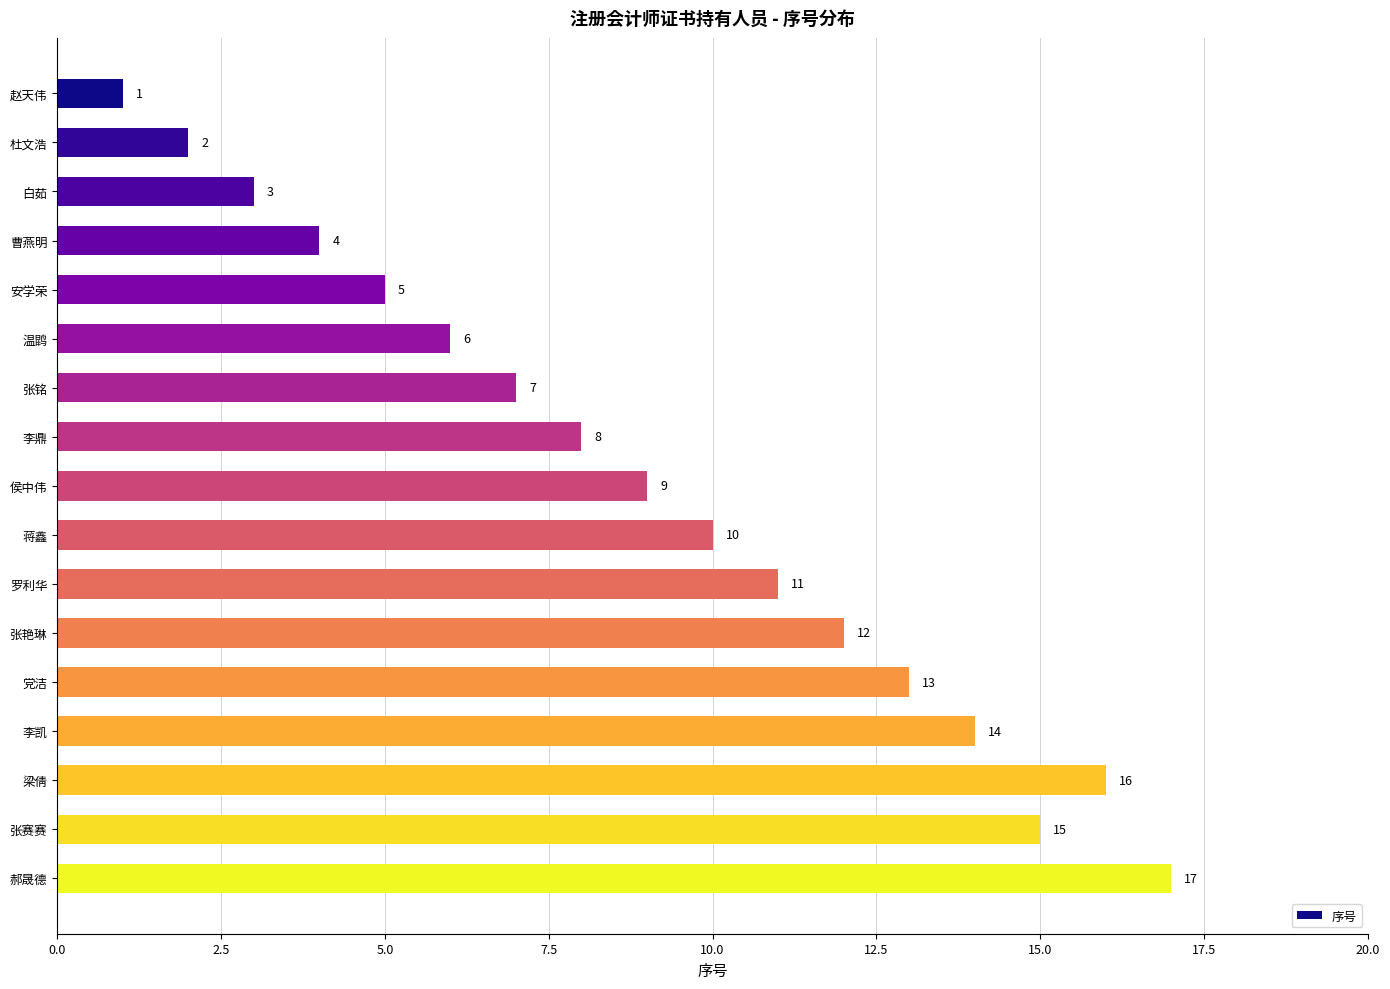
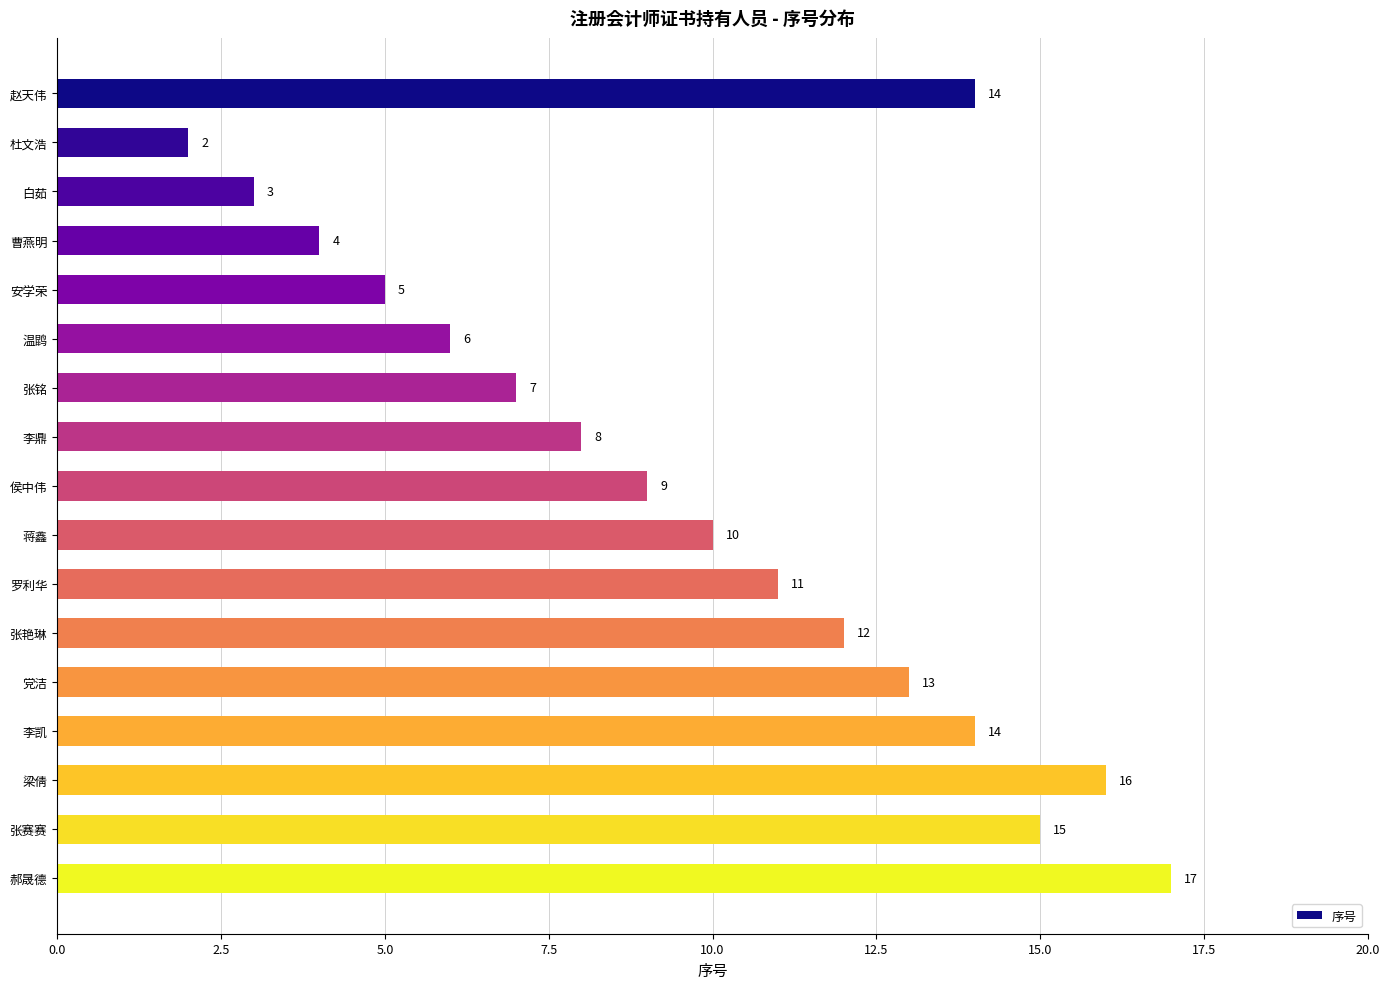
  {
-   "赵天伟": 1,
+   "赵天伟": 14,
    "杜文浩": 2,
    "白茹": 3,
    "曹燕明": 4,
    "安学荣": 5,
    "温鹍": 6,
    "张铭": 7,
    "李鼎": 8,
    "侯中伟": 9,
    "蒋鑫": 10,
    "罗利华": 11,
    "张艳琳": 12,
    "党洁": 13,
    "李凯": 14,
    "梁倩": 16,
    "张赛赛": 15,
    "郝晟德": 17
  }
